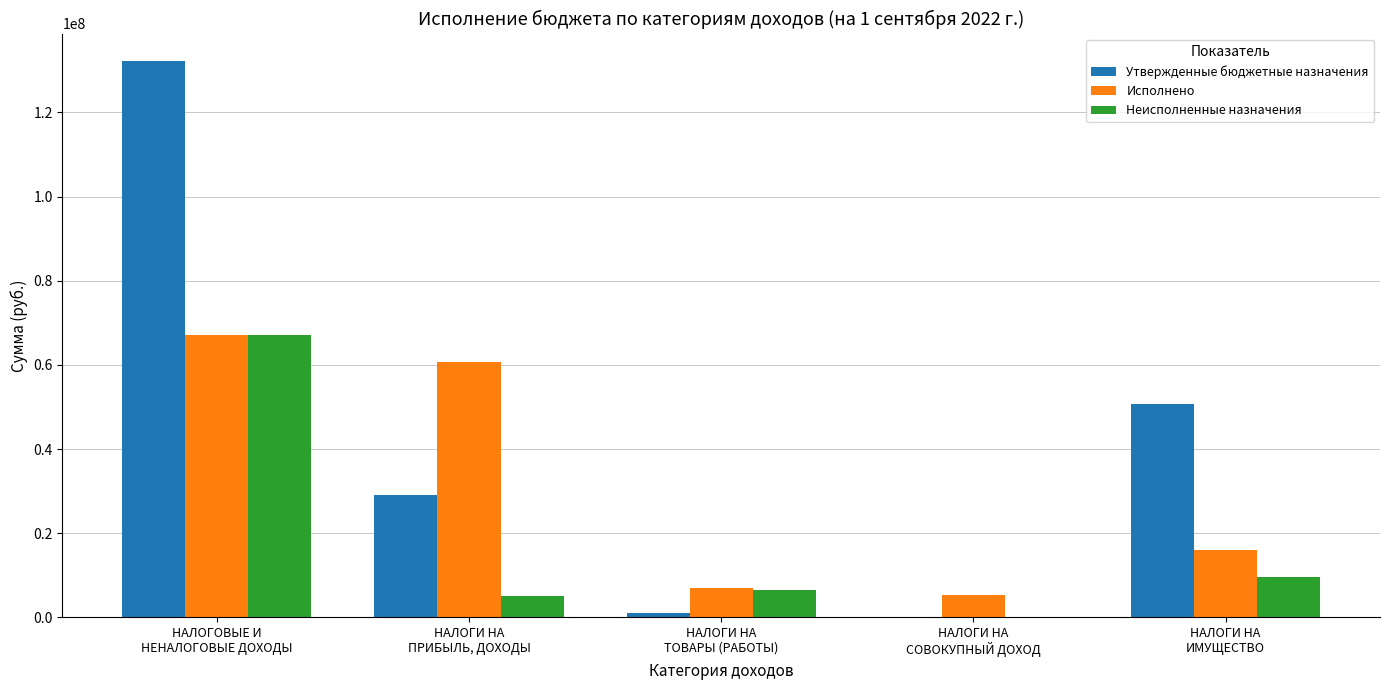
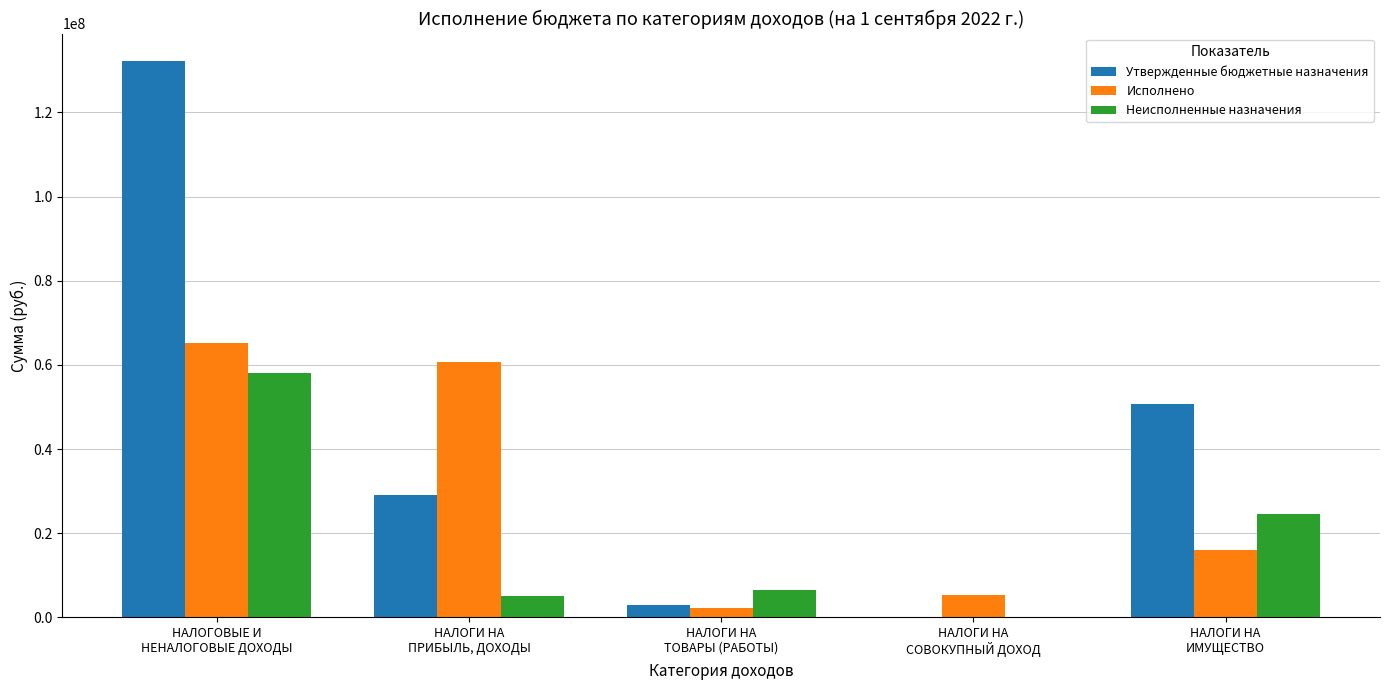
  {
    "Утвержденные бюджетные назначения": {
      "НАЛОГОВЫЕ И НЕНАЛОГОВЫЕ ДОХОДЫ": 132000000,
      "НАЛОГИ НА ПРИБЫЛЬ, ДОХОДЫ": 29000000,
-     "НАЛОГИ НА ТОВАРЫ (РАБОТЫ)": 1000000,
+     "НАЛОГИ НА ТОВАРЫ (РАБОТЫ)": 3000000,
      "НАЛОГИ НА ИМУЩЕСТВО": 51000000
    },
    "Исполнено": {
-     "НАЛОГОВЫЕ И НЕНАЛОГОВЫЕ ДОХОДЫ": 67000000,
+     "НАЛОГОВЫЕ И НЕНАЛОГОВЫЕ ДОХОДЫ": 65000000,
      "НАЛОГИ НА ПРИБЫЛЬ, ДОХОДЫ": 61000000,
-     "НАЛОГИ НА ТОВАРЫ (РАБОТЫ)": 7000000,
+     "НАЛОГИ НА ТОВАРЫ (РАБОТЫ)": 2000000,
      "НАЛОГИ НА СОВОКУПНЫЙ ДОХОД": 5000000,
      "НАЛОГИ НА ИМУЩЕСТВО": 16000000
    },
    "Неисполненные назначения": {
-     "НАЛОГОВЫЕ И НЕНАЛОГОВЫЕ ДОХОДЫ": 67000000,
+     "НАЛОГОВЫЕ И НЕНАЛОГОВЫЕ ДОХОДЫ": 58000000,
      "НАЛОГИ НА ПРИБЫЛЬ, ДОХОДЫ": 5000000,
      "НАЛОГИ НА ТОВАРЫ (РАБОТЫ)": 7000000,
      "НАЛОГИ НА СОВОКУПНЫЙ ДОХОД": 0,
-     "НАЛОГИ НА ИМУЩЕСТВО": 10000000
+     "НАЛОГИ НА ИМУЩЕСТВО": 25000000
    }
  }
